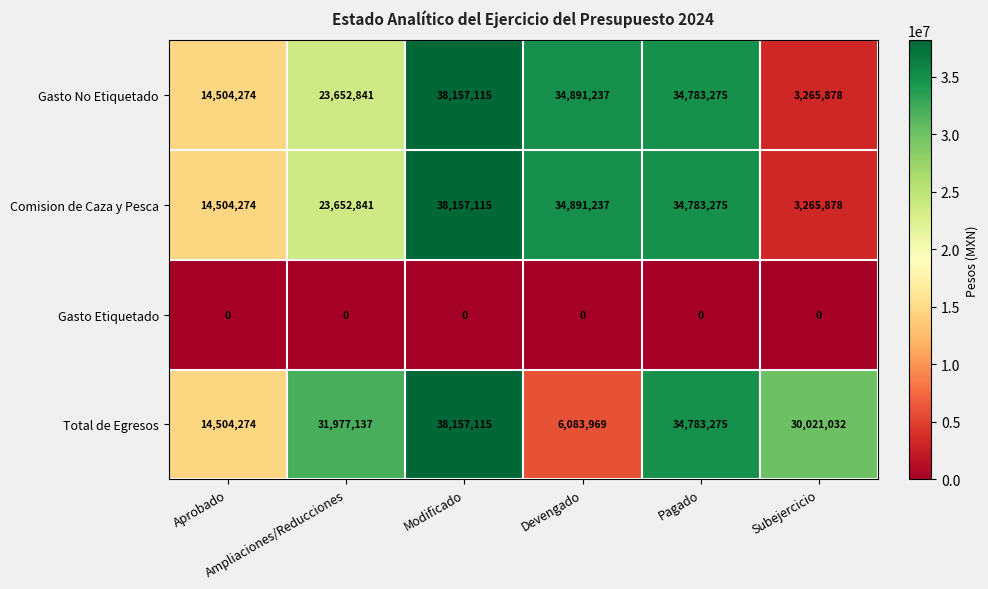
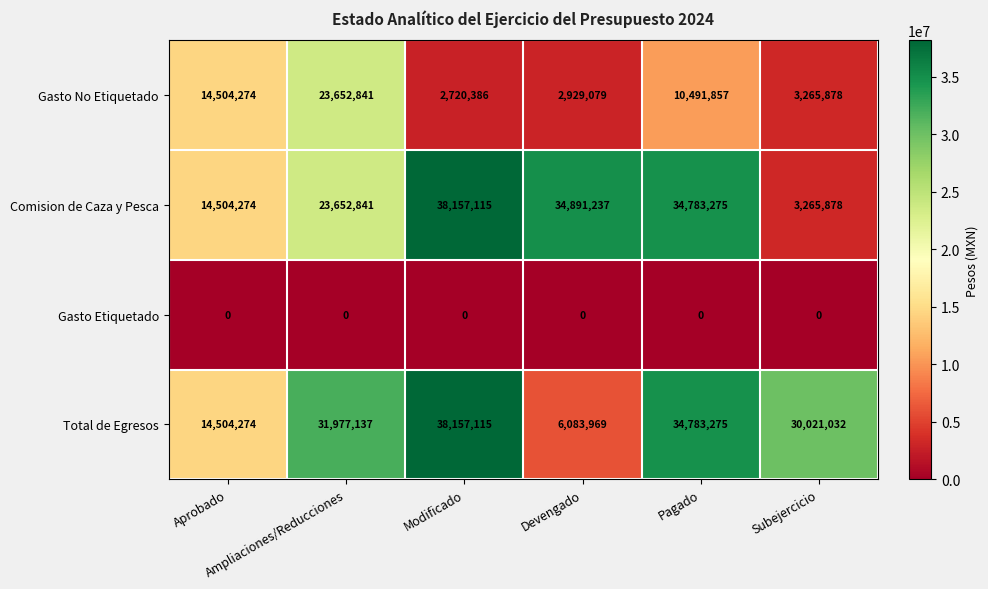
  {
    "Gasto No Etiquetado": {
      "Aprobado": "14,504,274",
      "Ampliaciones/Reducciones": "23,652,841",
-     "Modificado": "38,157,115",
-     "Devengado": "34,891,237",
-     "Pagado": "34,783,275",
+     "Modificado": "2,720,386",
+     "Devengado": "2,929,079",
+     "Pagado": "10,491,857",
      "Subejercicio": "3,265,878"
    },
    "Comision de Caza y Pesca": {
      "Aprobado": "14,504,274",
      "Ampliaciones/Reducciones": "23,652,841",
      "Modificado": "38,157,115",
      "Devengado": "34,891,237",
      "Pagado": "34,783,275",
      "Subejercicio": "3,265,878"
    },
    "Gasto Etiquetado": {
      "Aprobado": "0",
      "Ampliaciones/Reducciones": "0",
      "Modificado": "0",
      "Devengado": "0",
      "Pagado": "0",
      "Subejercicio": "0"
    },
    "Total de Egresos": {
      "Aprobado": "14,504,274",
      "Ampliaciones/Reducciones": "31,977,137",
      "Modificado": "38,157,115",
      "Devengado": "6,083,969",
      "Pagado": "34,783,275",
      "Subejercicio": "30,021,032"
    }
  }
